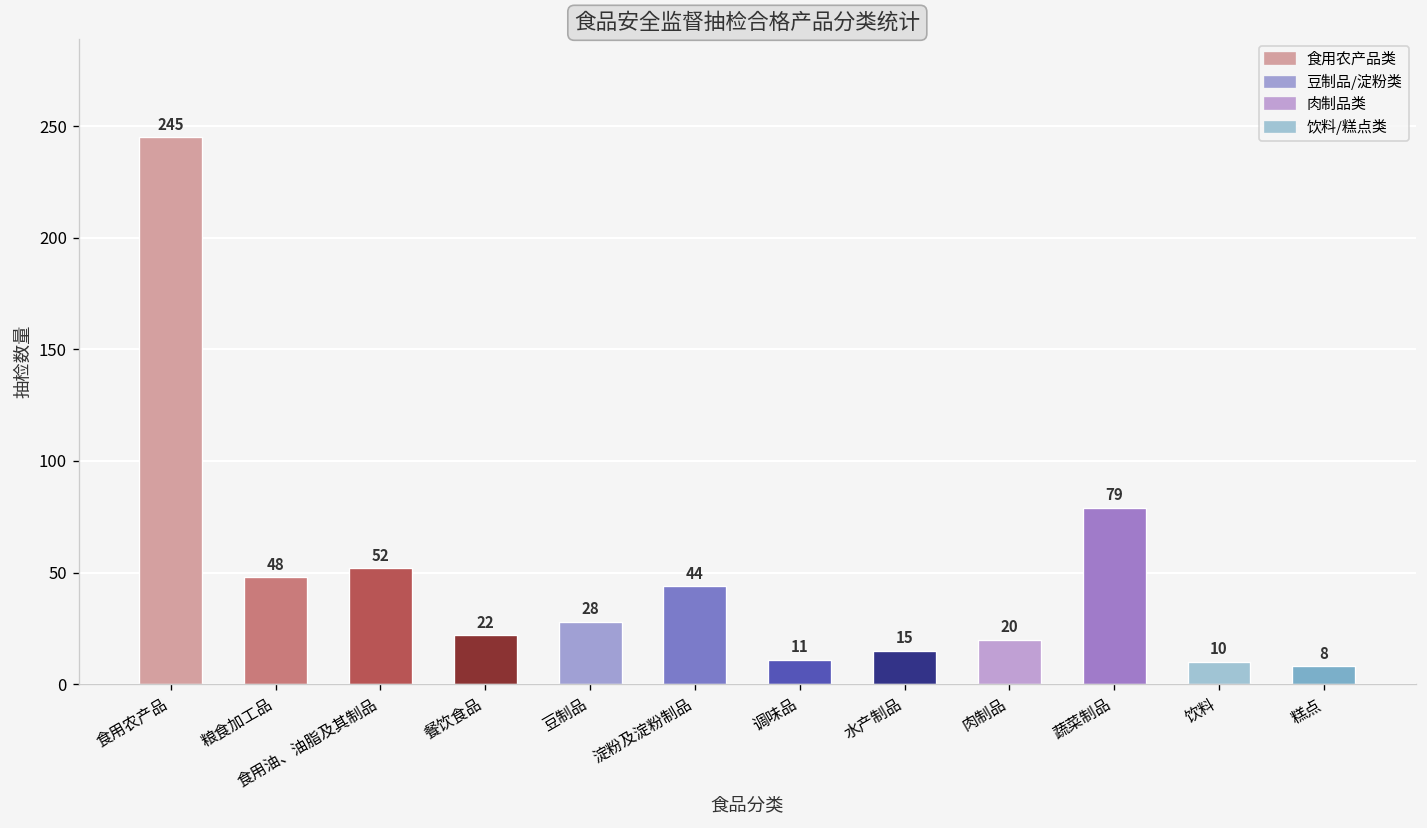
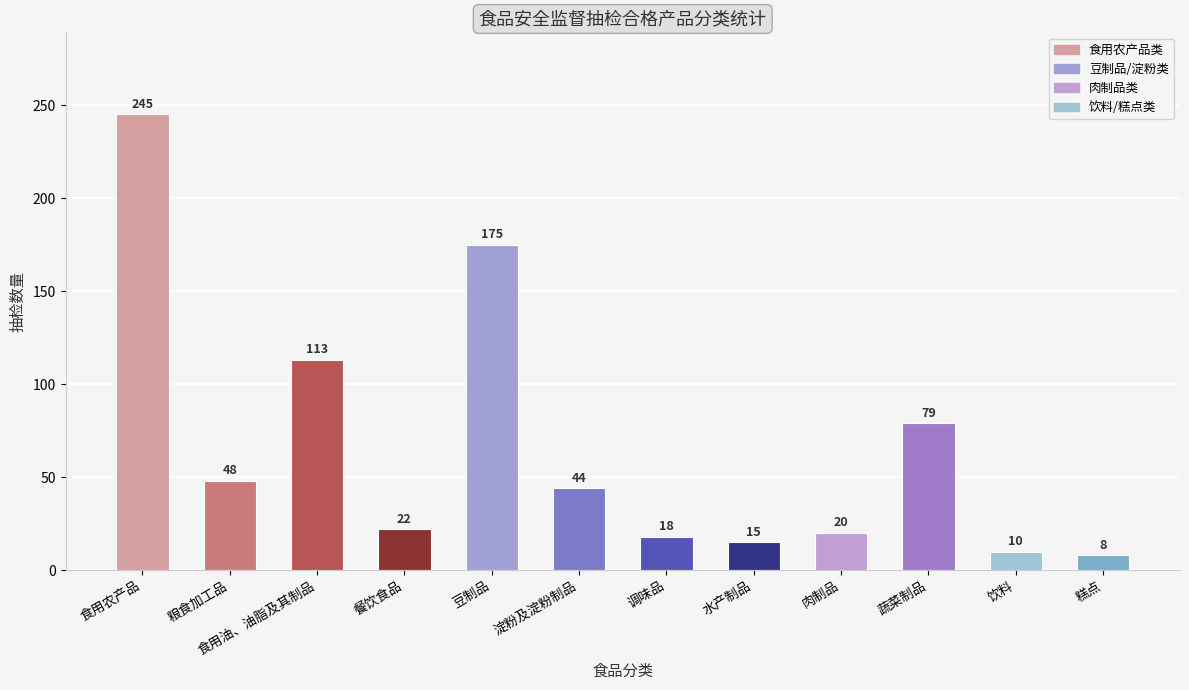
  {
    "食用农产品": 245,
    "粮食加工品": 48,
-   "食用油、油脂及其制品": 52,
+   "食用油、油脂及其制品": 113,
    "餐饮食品": 22,
-   "豆制品": 28,
+   "豆制品": 175,
    "淀粉及淀粉制品": 44,
-   "调味品": 11,
+   "调味品": 18,
    "水产制品": 15,
    "肉制品": 20,
    "蔬菜制品": 79,
    "饮料": 10,
    "糕点": 8
  }
